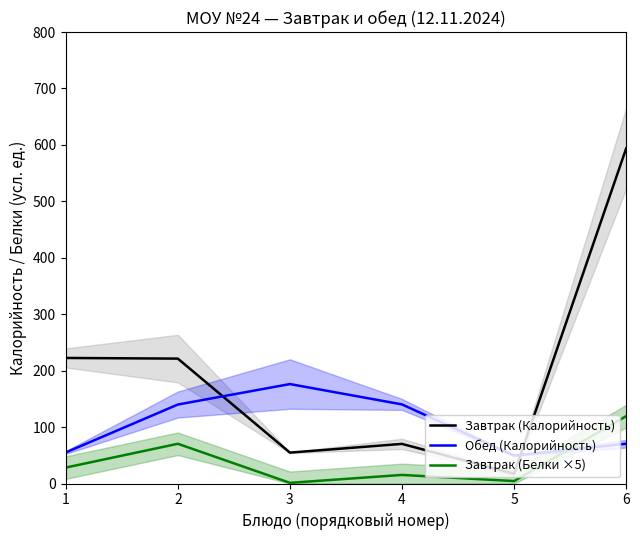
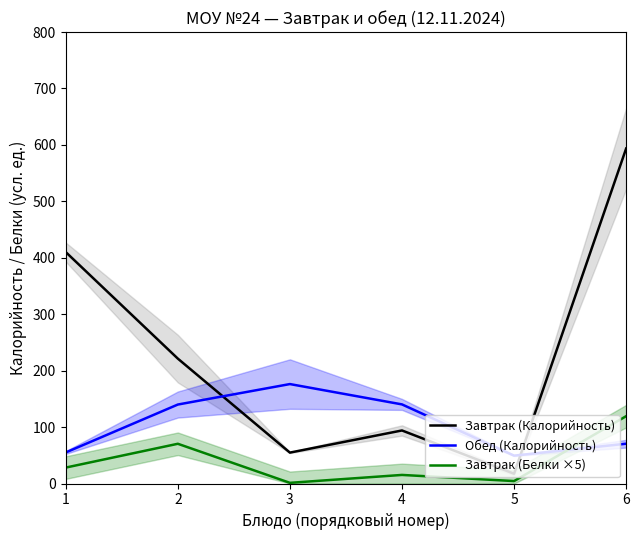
  {
    "Завтрак (Калорийность)": {
-     "1": 220,
+     "1": 410,
      "2": 220,
-     "4": 70,
+     "4": 90,
      "6": 590
    }
  }
